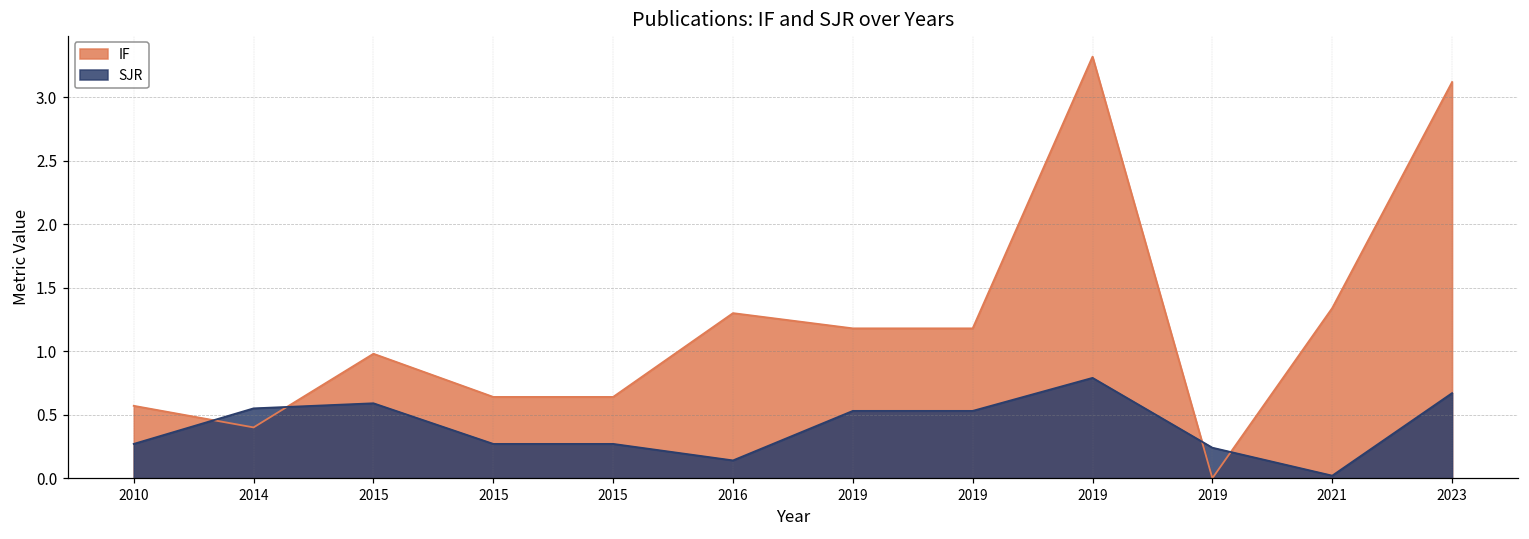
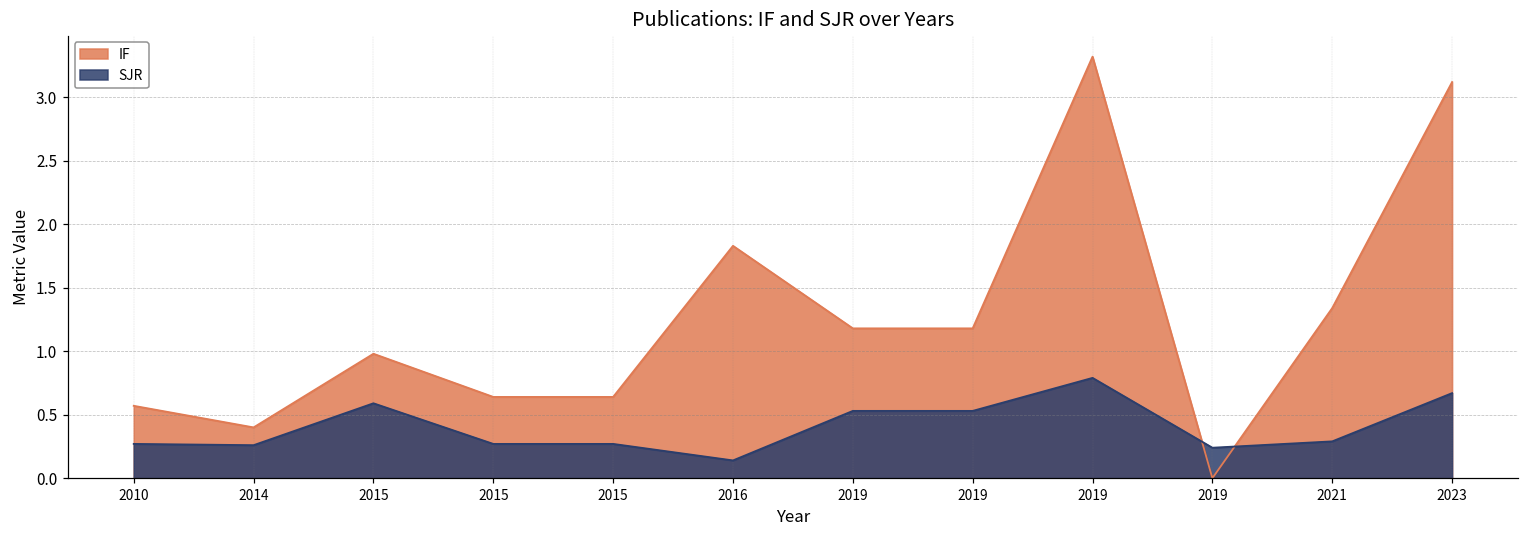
  {
    "IF": {
      "2010": 0.57,
      "2014": 0.40,
-     "2016": 1.30,
+     "2016": 1.83,
      "2021": 1.34,
      "2023": 3.12
    },
    "SJR": {
      "2010": 0.27,
-     "2014": 0.55,
+     "2014": 0.26,
      "2016": 0.14,
-     "2021": 0.02,
+     "2021": 0.29,
      "2023": 0.67
    }
  }
